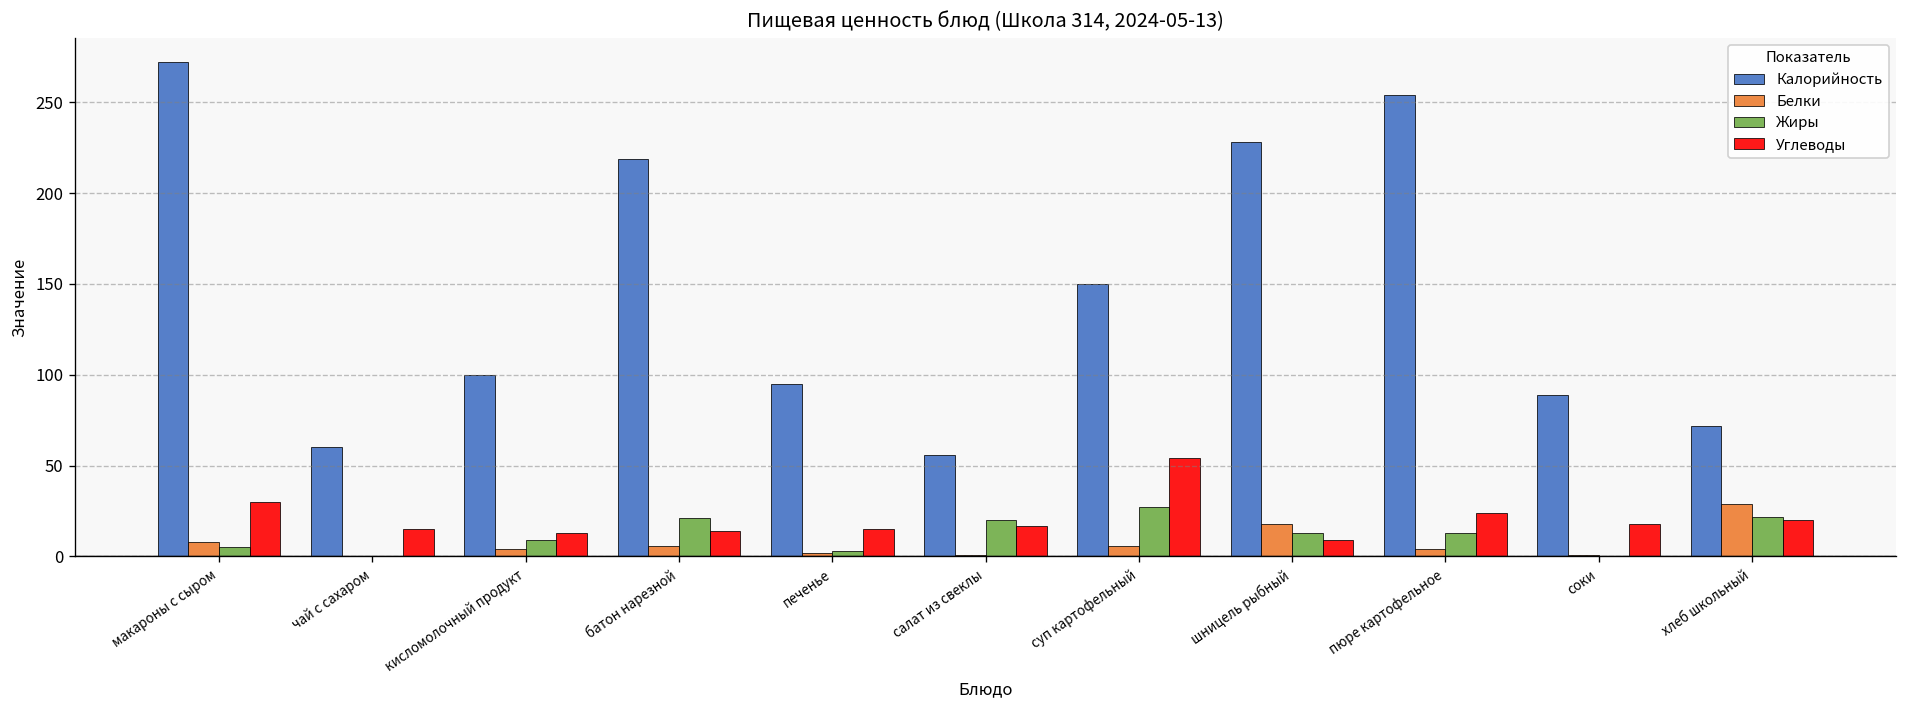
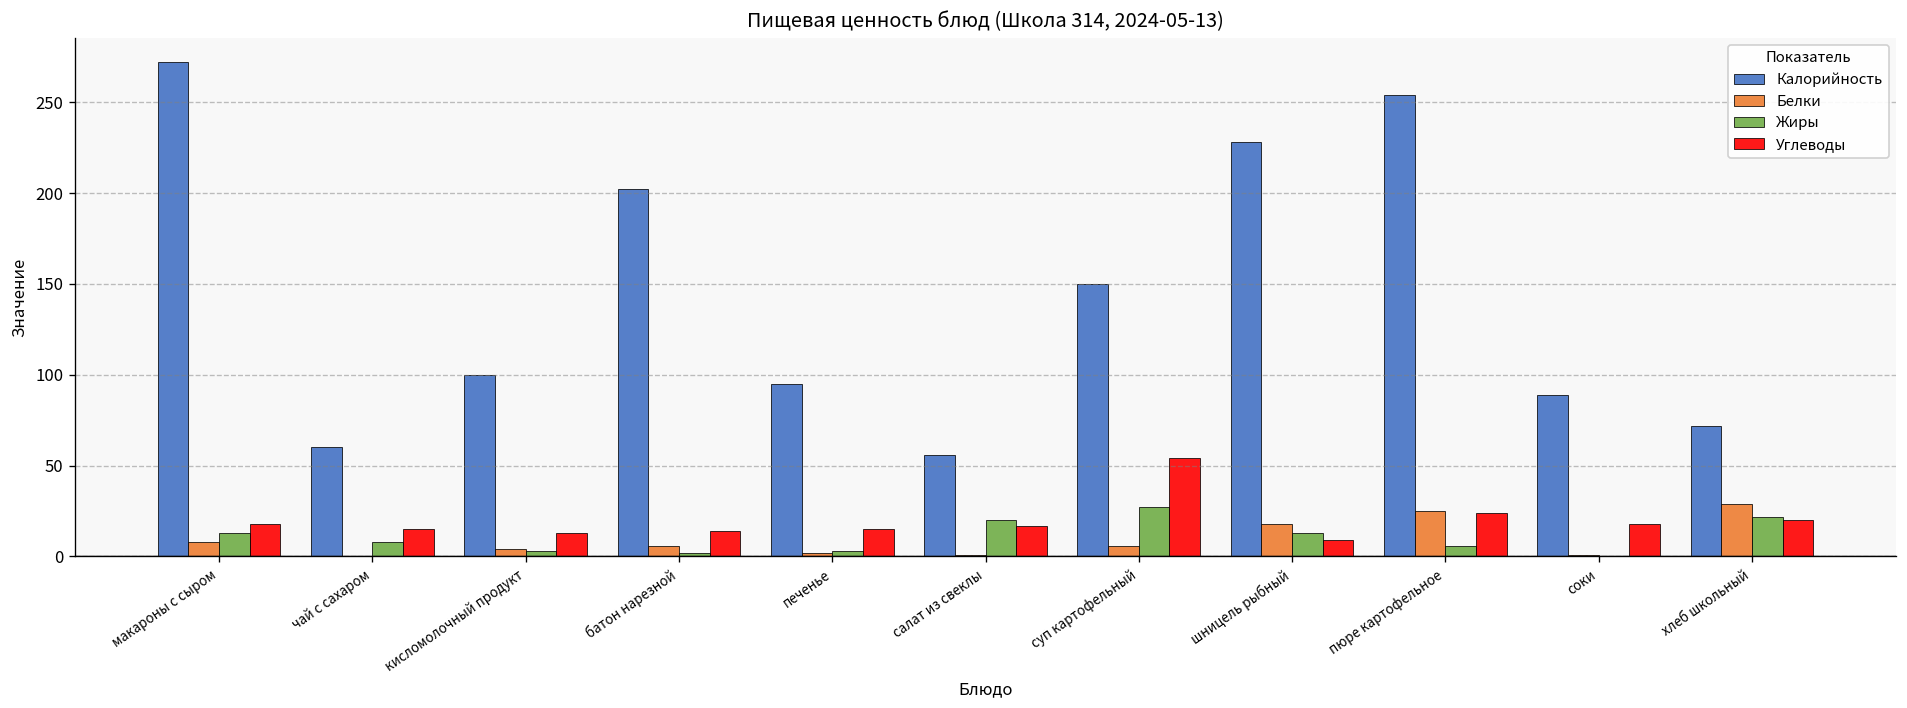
  {
    "Калорийность": {
      "макароны с сыром": 272,
      "чай с сахаром": 60,
      "кисломолочный продукт": 100,
-     "батон нарезной": 219,
+     "батон нарезной": 202,
      "печенье": 95,
      "салат из свеклы": 56,
      "суп картофельный": 150,
      "шницель рыбный": 228,
      "пюре картофельное": 254,
      "соки": 89,
      "хлеб школьный": 72
    },
    "Белки": {
      "макароны с сыром": 8,
      "чай с сахаром": 0,
      "кисломолочный продукт": 4,
      "батон нарезной": 6,
      "печенье": 2,
      "суп картофельный": 6,
      "шницель рыбный": 18,
-     "пюре картофельное": 4,
+     "пюре картофельное": 25,
      "хлеб школьный": 29
    },
    "Жиры": {
-     "макароны с сыром": 5,
-     "чай с сахаром": 0,
-     "кисломолочный продукт": 9,
-     "батон нарезной": 21,
+     "макароны с сыром": 13,
+     "чай с сахаром": 8,
+     "кисломолочный продукт": 3,
+     "батон нарезной": 2,
      "печенье": 3,
      "салат из свеклы": 20,
      "суп картофельный": 27,
      "шницель рыбный": 13,
-     "пюре картофельное": 13,
+     "пюре картофельное": 6,
      "соки": 0,
      "хлеб школьный": 22
    },
    "Углеводы": {
-     "макароны с сыром": 30,
+     "макароны с сыром": 18,
      "чай с сахаром": 15,
      "кисломолочный продукт": 13,
      "батон нарезной": 14,
      "печенье": 15,
      "салат из свеклы": 17,
      "суп картофельный": 54,
      "шницель рыбный": 9,
      "пюре картофельное": 24,
      "соки": 18,
      "хлеб школьный": 20
    }
  }
